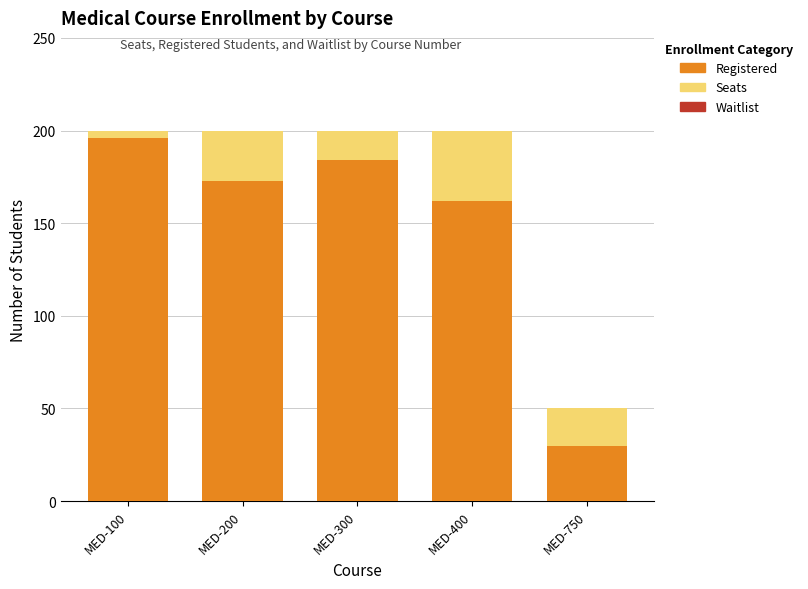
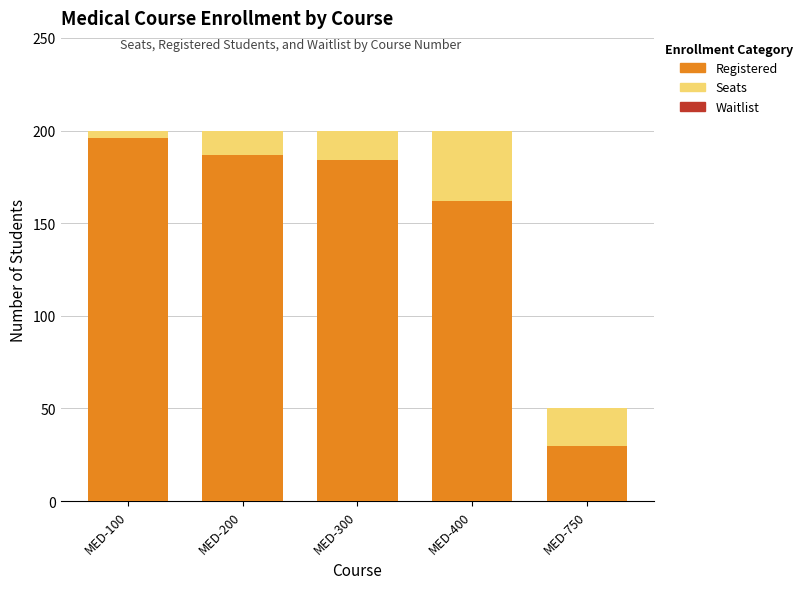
  {
    "Seats": {
      "MED-100": 200,
      "MED-200": 200,
      "MED-300": 200,
      "MED-400": 200,
      "MED-750": 50
    },
    "Registered": {
-     "MED-200": 173
+     "MED-200": 187
    },
    "Waitlist": {
      "MED-100": 0,
      "MED-200": 0,
      "MED-300": 0,
      "MED-400": 0,
      "MED-750": 0
    }
  }
